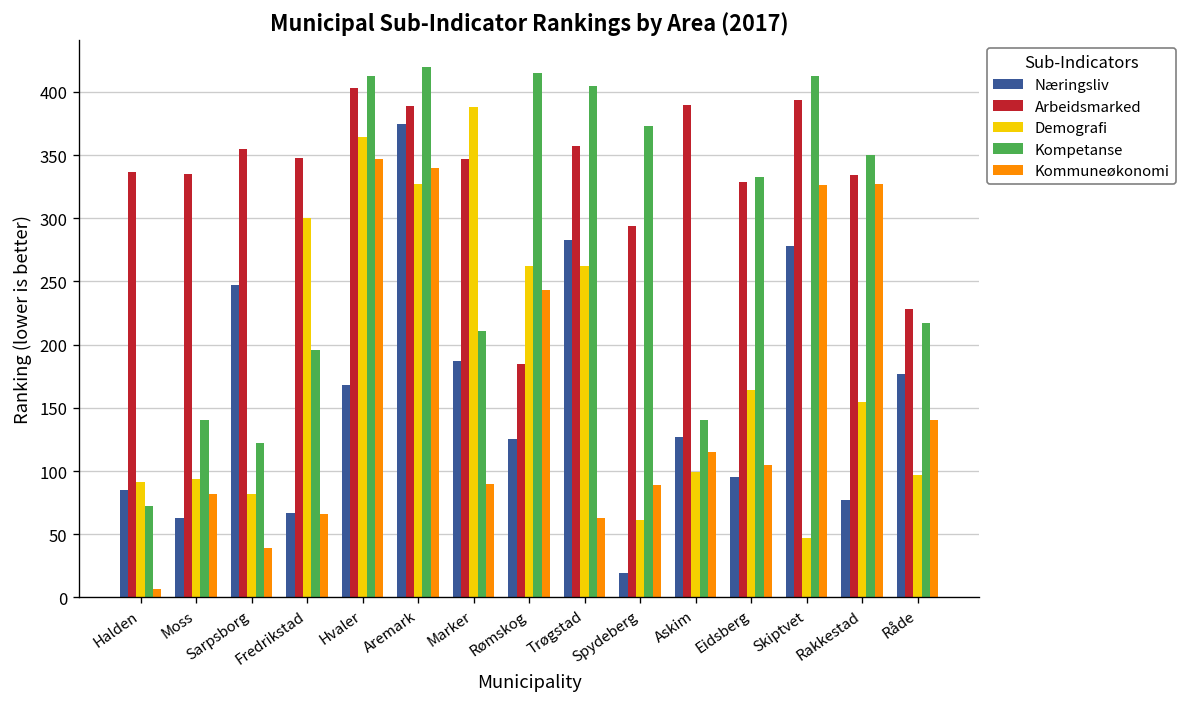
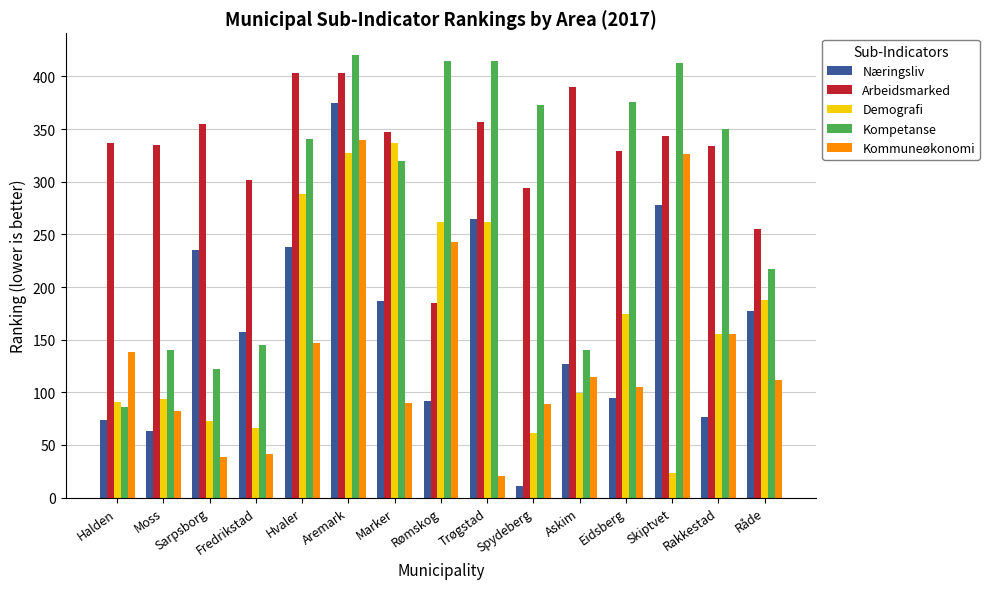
  {
    "Næringsliv": {
-     "Halden": 85,
+     "Halden": 74,
      "Moss": 63,
-     "Sarpsborg": 247,
-     "Fredrikstad": 67,
-     "Hvaler": 168,
+     "Sarpsborg": 235,
+     "Fredrikstad": 157,
+     "Hvaler": 238,
      "Aremark": 375,
      "Marker": 187,
-     "Rømskog": 125,
-     "Trøgstad": 283,
-     "Spydeberg": 19,
+     "Rømskog": 92,
+     "Trøgstad": 265,
+     "Spydeberg": 11,
      "Askim": 127,
      "Eidsberg": 95,
      "Skiptvet": 278,
      "Rakkestad": 77,
      "Råde": 177
    },
    "Arbeidsmarked": {
      "Halden": 337,
      "Moss": 335,
      "Sarpsborg": 355,
-     "Fredrikstad": 348,
+     "Fredrikstad": 302,
      "Hvaler": 403,
-     "Aremark": 389,
+     "Aremark": 403,
      "Marker": 347,
      "Rømskog": 185,
      "Trøgstad": 357,
      "Spydeberg": 294,
      "Askim": 390,
      "Eidsberg": 329,
-     "Skiptvet": 394,
+     "Skiptvet": 343,
      "Rakkestad": 334,
-     "Råde": 228
+     "Råde": 255
    },
    "Demografi": {
      "Halden": 91,
      "Moss": 94,
-     "Sarpsborg": 82,
-     "Fredrikstad": 300,
-     "Hvaler": 364,
+     "Sarpsborg": 73,
+     "Fredrikstad": 66,
+     "Hvaler": 288,
      "Aremark": 327,
-     "Marker": 388,
+     "Marker": 337,
      "Rømskog": 262,
      "Trøgstad": 262,
      "Spydeberg": 61,
      "Askim": 99,
-     "Eidsberg": 164,
-     "Skiptvet": 47,
+     "Eidsberg": 174,
+     "Skiptvet": 23,
      "Rakkestad": 155,
-     "Råde": 97
+     "Råde": 188
    },
    "Kompetanse": {
-     "Halden": 72,
+     "Halden": 86,
      "Moss": 140,
      "Sarpsborg": 122,
-     "Fredrikstad": 196,
-     "Hvaler": 413,
+     "Fredrikstad": 145,
+     "Hvaler": 341,
      "Aremark": 420,
-     "Marker": 211,
+     "Marker": 320,
      "Rømskog": 415,
-     "Trøgstad": 405,
+     "Trøgstad": 415,
      "Spydeberg": 373,
      "Askim": 140,
-     "Eidsberg": 333,
+     "Eidsberg": 376,
      "Skiptvet": 413,
      "Rakkestad": 350,
      "Råde": 217
    },
    "Kommuneøkonomi": {
-     "Halden": 7,
+     "Halden": 138,
      "Moss": 82,
      "Sarpsborg": 39,
-     "Fredrikstad": 66,
-     "Hvaler": 347,
+     "Fredrikstad": 41,
+     "Hvaler": 147,
      "Aremark": 340,
      "Marker": 90,
      "Rømskog": 243,
-     "Trøgstad": 63,
+     "Trøgstad": 21,
      "Spydeberg": 89,
      "Askim": 115,
      "Eidsberg": 105,
      "Skiptvet": 326,
-     "Rakkestad": 327,
-     "Råde": 140
+     "Rakkestad": 155,
+     "Råde": 112
    }
  }
